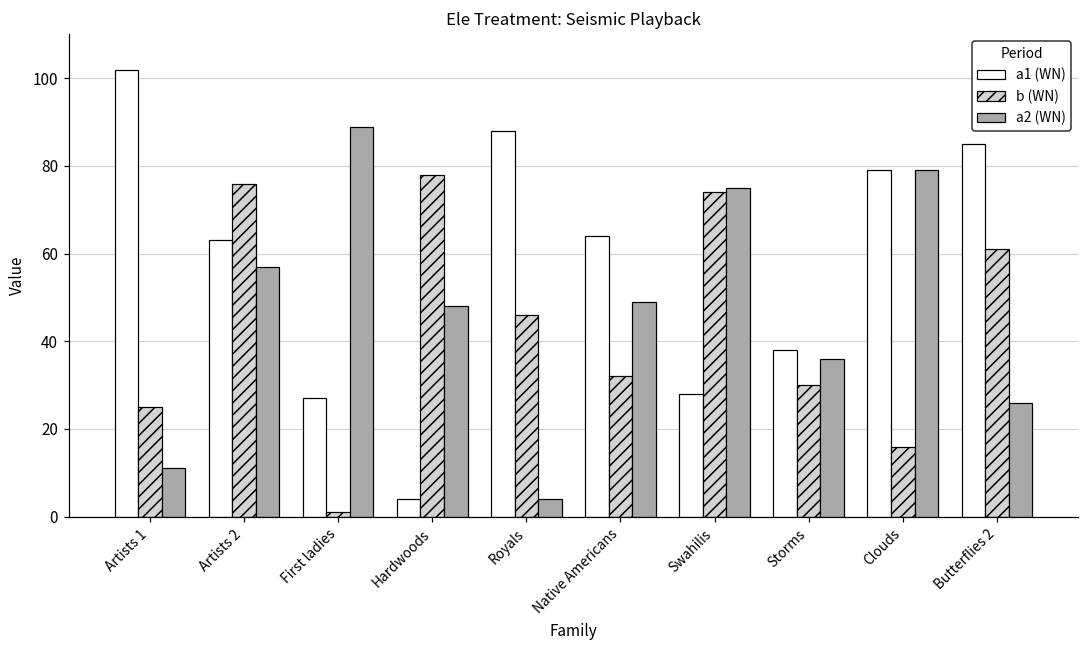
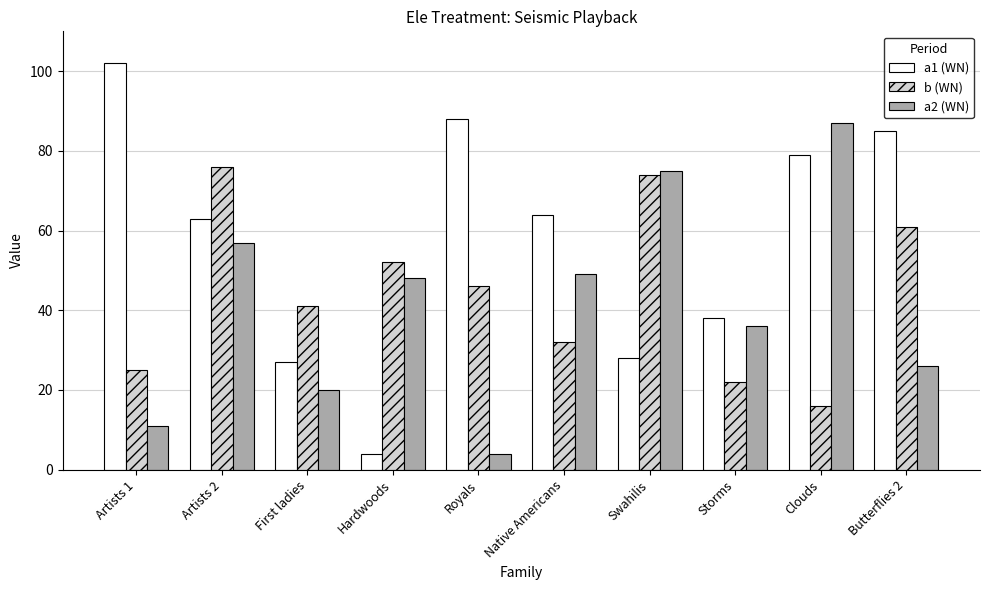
  {
    "a1 (WN)": {
      "Artists 1": 102,
      "Artists 2": 63,
      "First ladies": 27,
      "Hardwoods": 4,
      "Royals": 88,
      "Native Americans": 64,
      "Swahilis": 28,
      "Storms": 38,
      "Clouds": 79,
      "Butterflies 2": 85
    },
    "b (WN)": {
      "Artists 1": 25,
      "Artists 2": 76,
-     "First ladies": 1,
-     "Hardwoods": 78,
+     "First ladies": 41,
+     "Hardwoods": 52,
      "Royals": 46,
      "Native Americans": 32,
      "Swahilis": 74,
-     "Storms": 30,
+     "Storms": 22,
      "Clouds": 16,
      "Butterflies 2": 61
    },
    "a2 (WN)": {
      "Artists 1": 11,
      "Artists 2": 57,
-     "First ladies": 89,
+     "First ladies": 20,
      "Hardwoods": 48,
      "Royals": 4,
      "Native Americans": 49,
      "Swahilis": 75,
      "Storms": 36,
-     "Clouds": 79,
+     "Clouds": 87,
      "Butterflies 2": 26
    }
  }
